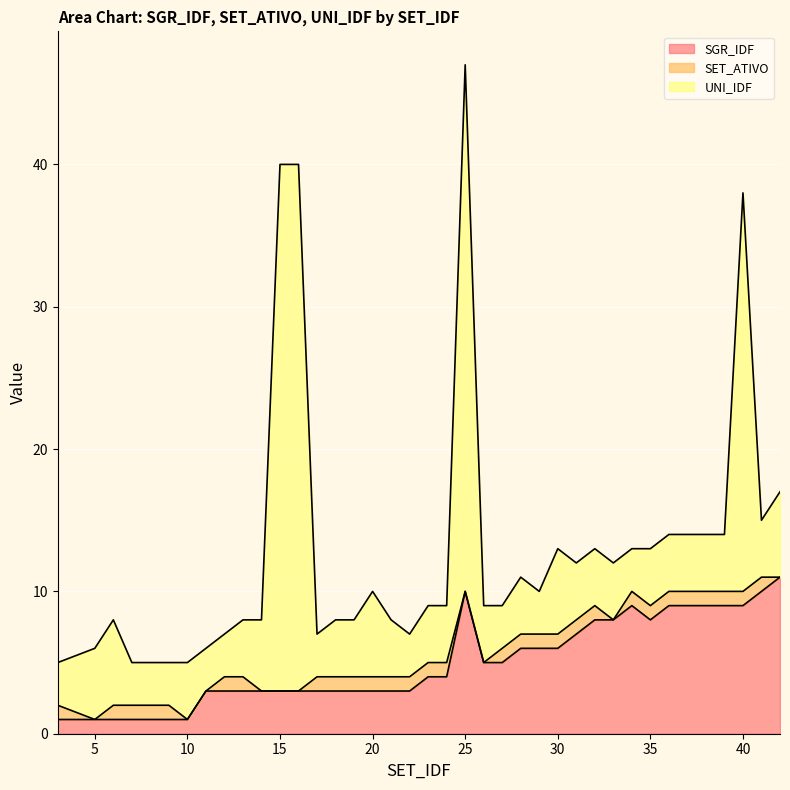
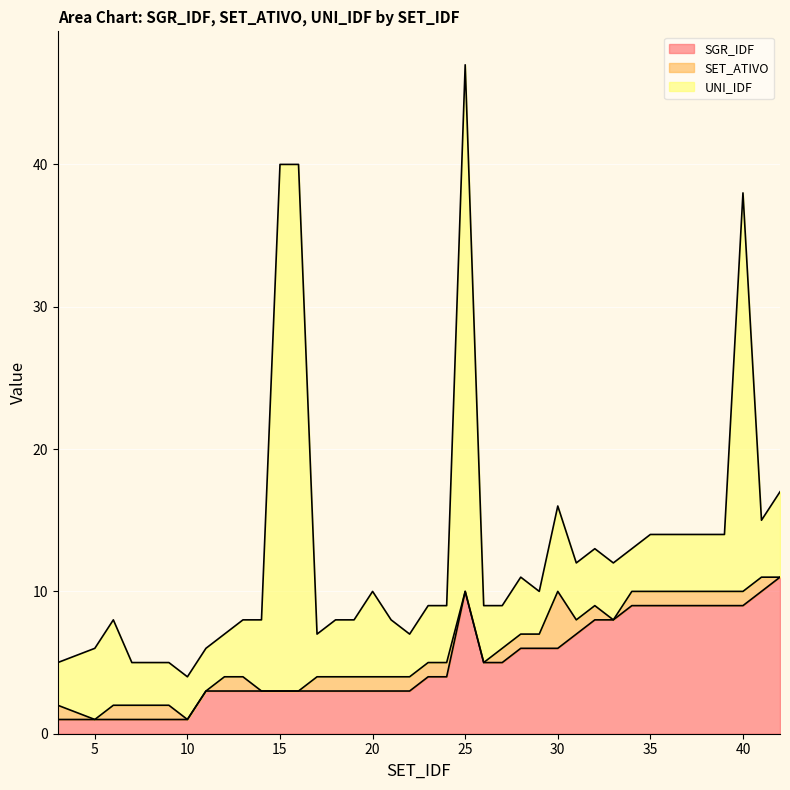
  {
    "SGR_IDF": {
      "20": 3,
      "30": 6,
-     "35": 8,
+     "35": 9,
      "40": 9
    },
    "SET_ATIVO": {
      "20": 1,
-     "30": 1,
+     "30": 4,
      "35": 1,
      "40": 1
    },
    "UNI_IDF": {
      "5": 5,
-     "10": 4,
+     "10": 3,
      "15": 37,
      "20": 6,
      "25": 37,
      "30": 6,
      "35": 4,
      "40": 28
    }
  }
